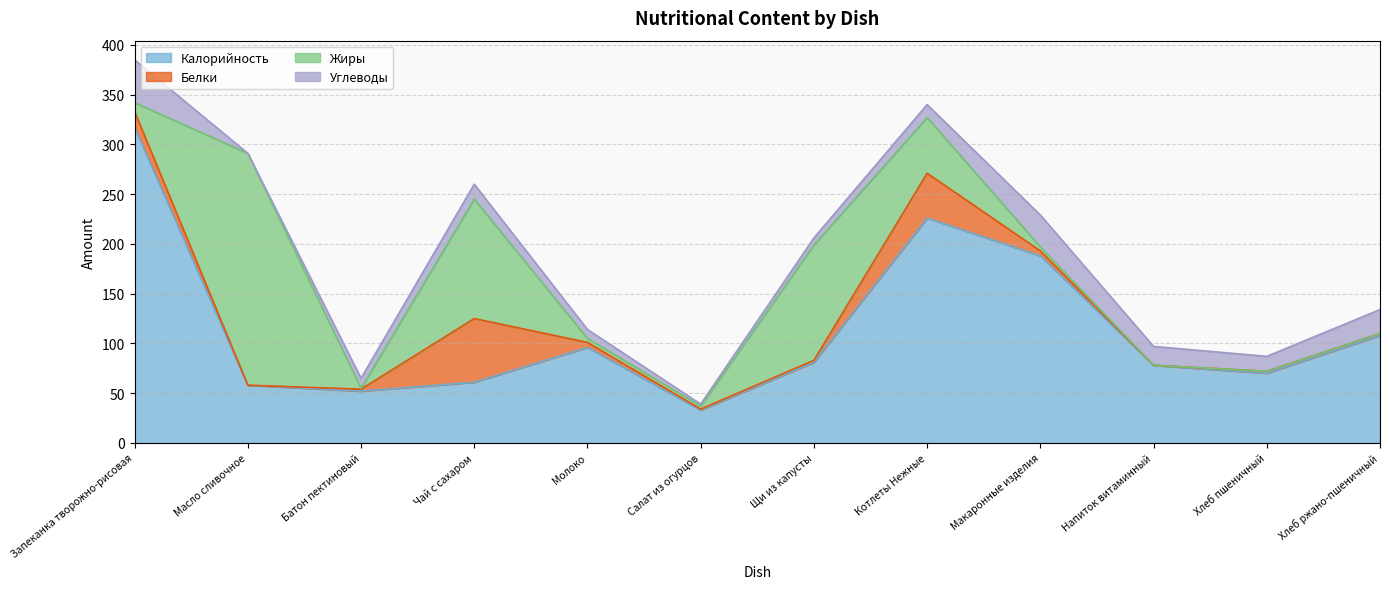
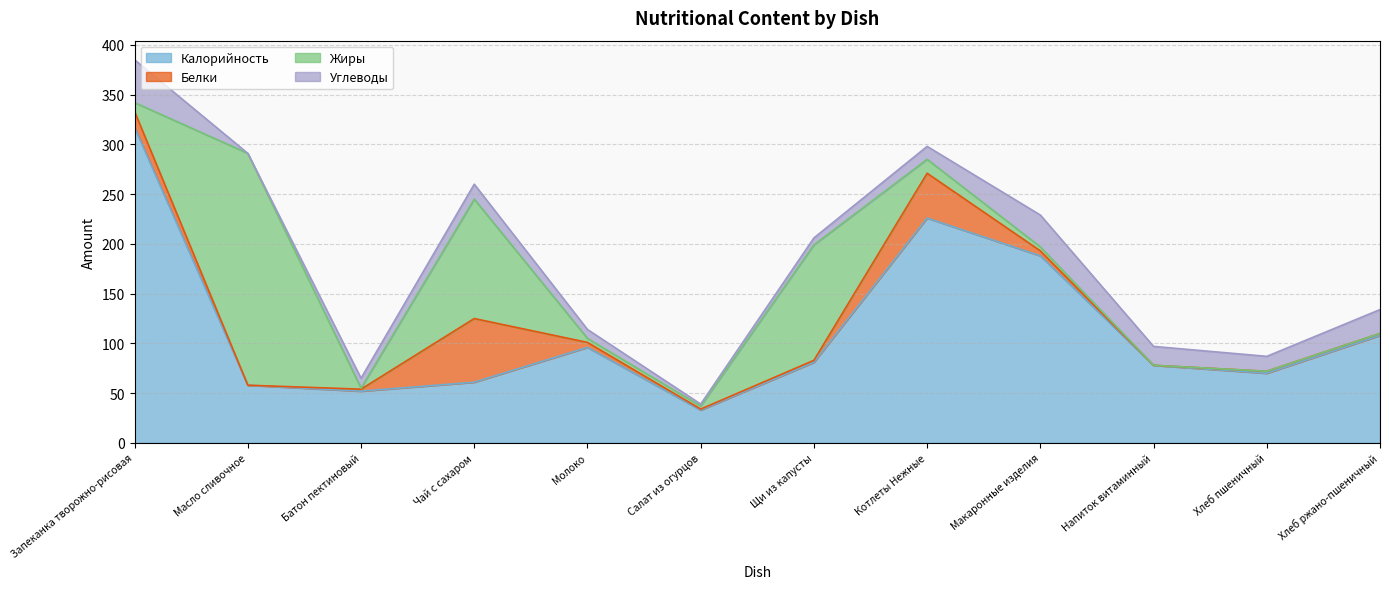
  {
    "Белки": {
      "Запеканка творожно-рисовая": 20,
      "Чай с сахаром": 60,
      "Молоко": 10,
      "Котлеты Нежные": 50,
      "Макаронные изделия": 10
    },
    "Жиры": {
      "Запеканка творожно-рисовая": 10,
      "Чай с сахаром": 120,
      "Молоко": 0,
      "Щи из капусты": 120,
-     "Котлеты Нежные": 60,
+     "Котлеты Нежные": 10,
      "Макаронные изделия": 0
    }
  }
